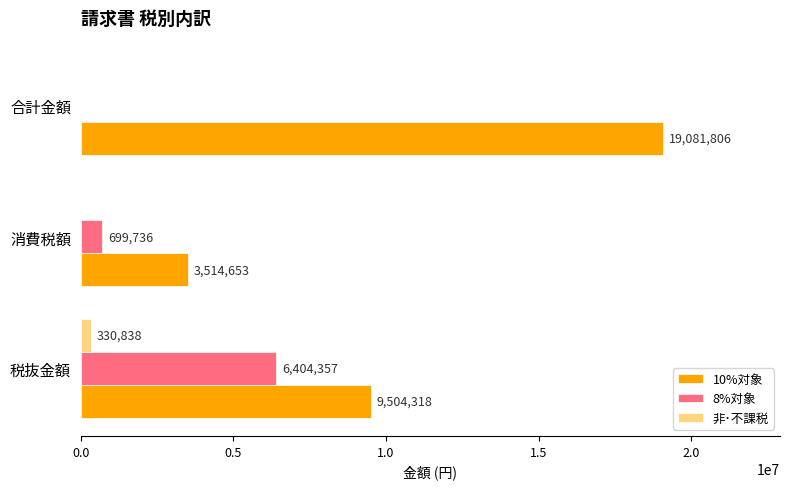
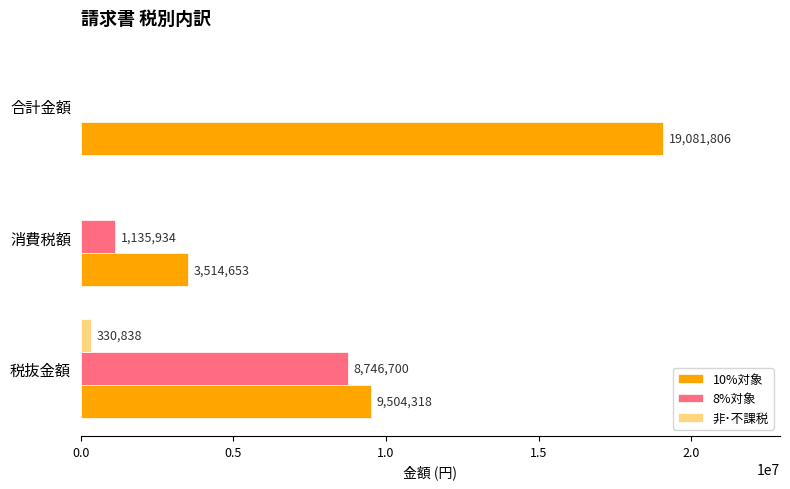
  {
    "10%対象": {
      "合計金額": "19,081,806",
      "消費税額": "3,514,653",
      "税抜金額": "9,504,318"
    },
    "8%対象": {
-     "消費税額": "699,736",
-     "税抜金額": "6,404,357"
+     "消費税額": "1,135,934",
+     "税抜金額": "8,746,700"
    },
    "非･不課税": {
      "税抜金額": "330,838"
    }
  }
